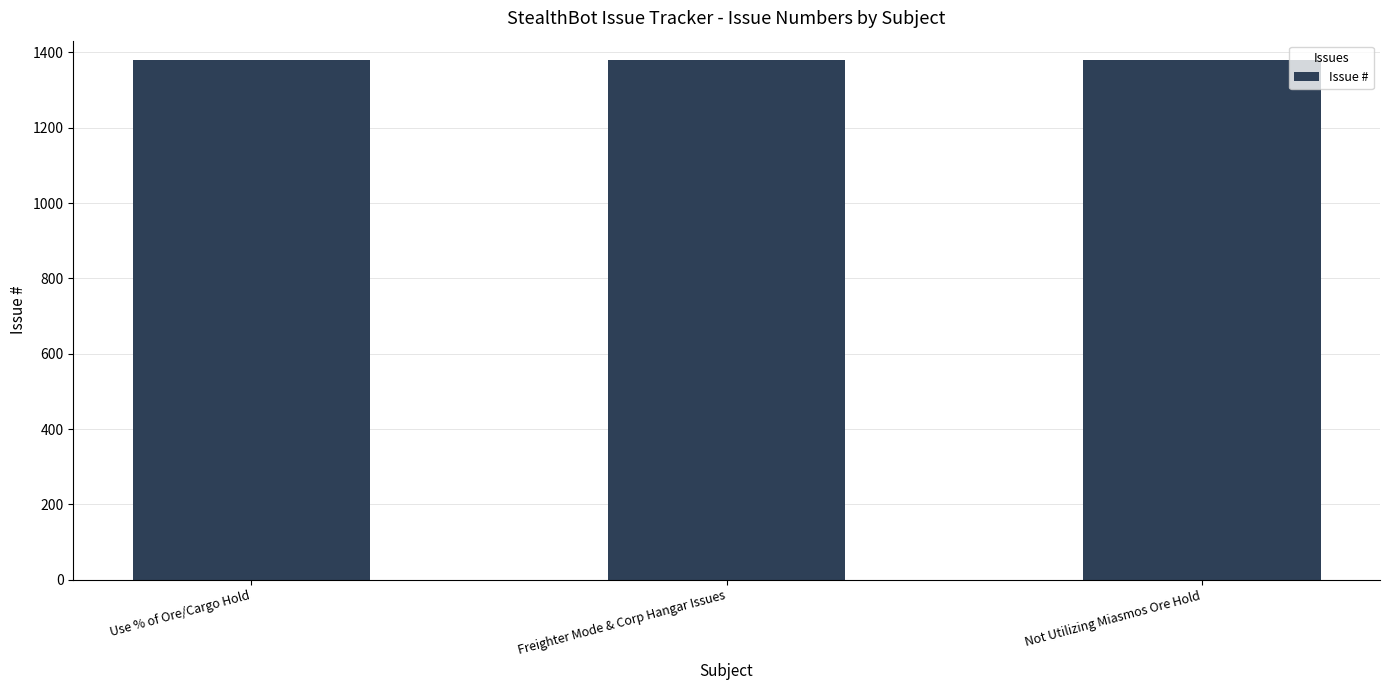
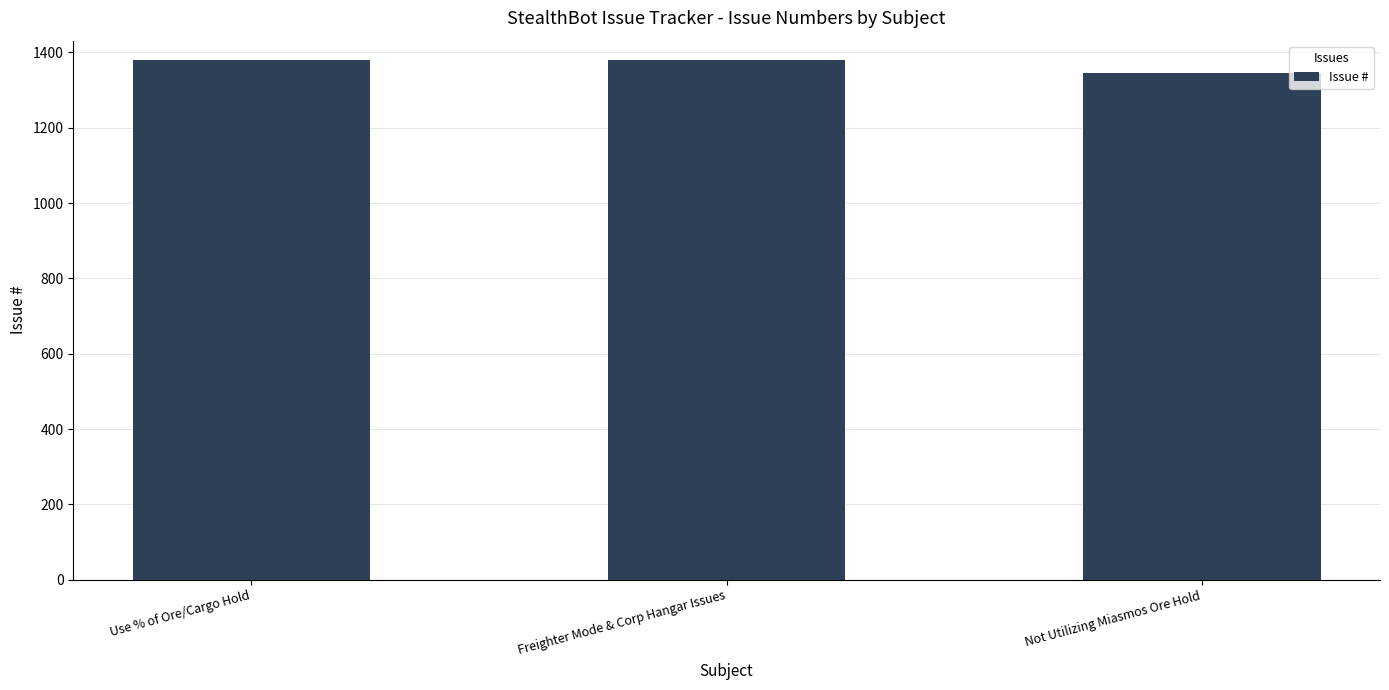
  {
    "Use % of Ore/Cargo Hold": 1380,
    "Freighter Mode & Corp Hangar Issues": 1380,
-   "Not Utilizing Miasmos Ore Hold": 1380
+   "Not Utilizing Miasmos Ore Hold": 1350
  }
